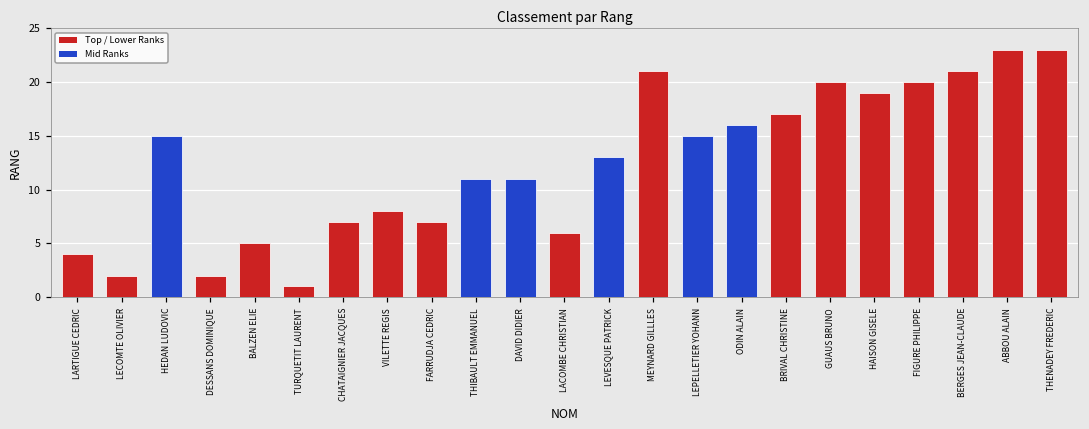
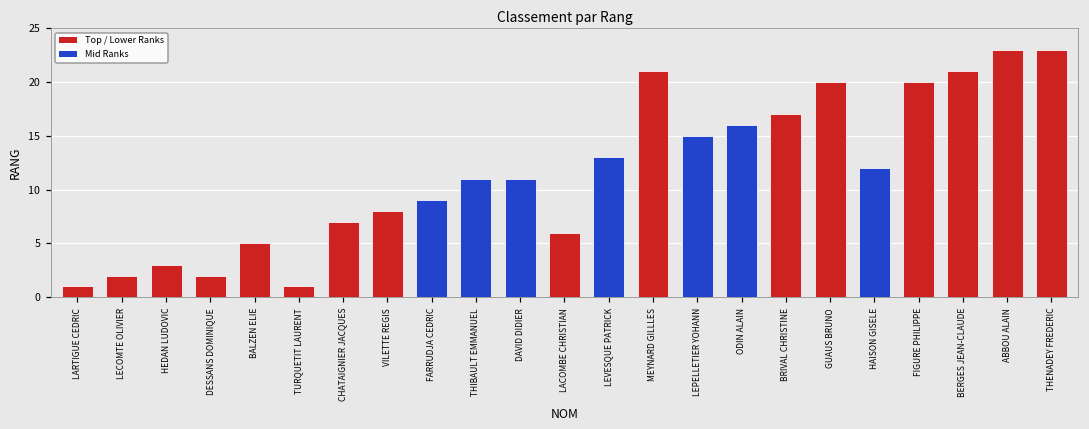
  {
-   "LARTIGUE CEDRIC": 4,
+   "LARTIGUE CEDRIC": 1,
    "LECOMTE OLIVIER": 2,
-   "HEDAN LUDOVIC": 15,
+   "HEDAN LUDOVIC": 3,
    "DESSANS DOMINIQUE": 2,
    "BALZEN ELIE": 5,
    "TURQUETIT LAURENT": 1,
    "CHATAIGNIER JACQUES": 7,
    "VILETTE REGIS": 8,
-   "FARRUDJA CEDRIC": 7,
+   "FARRUDJA CEDRIC": 9,
    "THIBAULT EMMANUEL": 11,
    "DAVID DIDIER": 11,
    "LACOMBE CHRISTIAN": 6,
    "LEVESQUE PATRICK": 13,
    "MEYNARD GILLLES": 21,
    "LEPELLETIER YOHANN": 15,
    "ODIN ALAIN": 16,
    "BRIVAL CHRISTINE": 17,
    "GUAUS BRUNO": 20,
-   "HAISON GISELE": 19,
+   "HAISON GISELE": 12,
    "FIGURE PHILIPPE": 20,
    "BERGES JEAN-CLAUDE": 21,
    "ABBOU ALAIN": 23,
    "THENADEY FREDERIC": 23
  }
